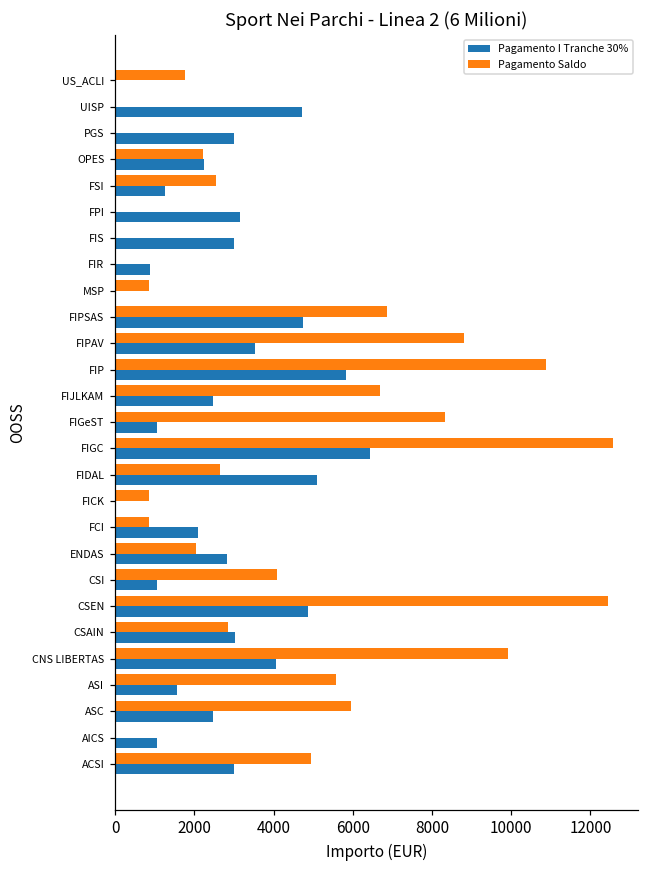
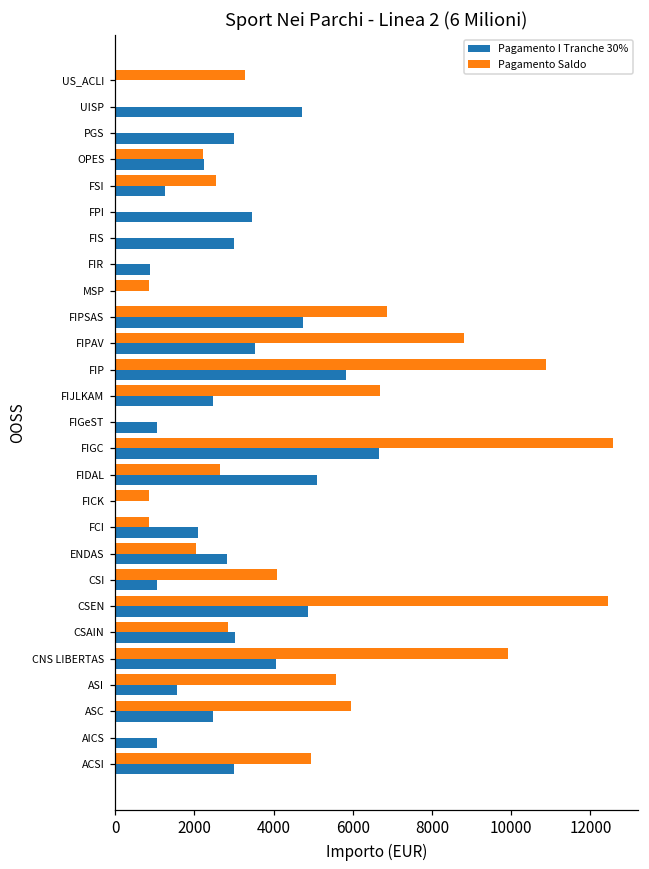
  {
    "Pagamento I Tranche 30%": {
      "US_ACLI": 0,
      "UISP": 4700,
      "PGS": 3000,
      "OPES": 2200,
      "FSI": 1300,
-     "FPI": 3200,
+     "FPI": 3500,
      "FIS": 3000,
      "FIR": 900,
      "MSP": 0,
      "FIPSAS": 4700,
      "FIPAV": 3500,
      "FIP": 5800,
      "FIJLKAM": 2500,
      "FIGeST": 1100,
-     "FIGC": 6400,
+     "FIGC": 6700,
      "FIDAL": 5100,
      "FICK": 0,
      "FCI": 2100,
      "ENDAS": 2800,
      "CSI": 1100,
      "CSEN": 4900,
      "CSAIN": 3000,
      "CNS LIBERTAS": 4100,
      "ASI": 1600,
      "ASC": 2500,
      "AICS": 1100,
      "ACSI": 3000
    },
    "Pagamento Saldo": {
-     "US_ACLI": 1800,
+     "US_ACLI": 3300,
      "UISP": 0,
      "PGS": 0,
      "OPES": 2200,
      "FSI": 2500,
      "FPI": 0,
      "FIS": 0,
      "FIR": 0,
      "MSP": 800,
      "FIPSAS": 6900,
      "FIPAV": 8800,
      "FIP": 10900,
      "FIJLKAM": 6700,
-     "FIGeST": 8300,
+     "FIGeST": 0,
      "FIGC": 12600,
      "FIDAL": 2600,
      "FICK": 800,
      "FCI": 800,
      "ENDAS": 2000,
      "CSI": 4100,
      "CSEN": 12400,
      "CSAIN": 2800,
      "CNS LIBERTAS": 9900,
      "ASI": 5600,
      "ASC": 5900,
      "AICS": 0,
      "ACSI": 4900
    }
  }
